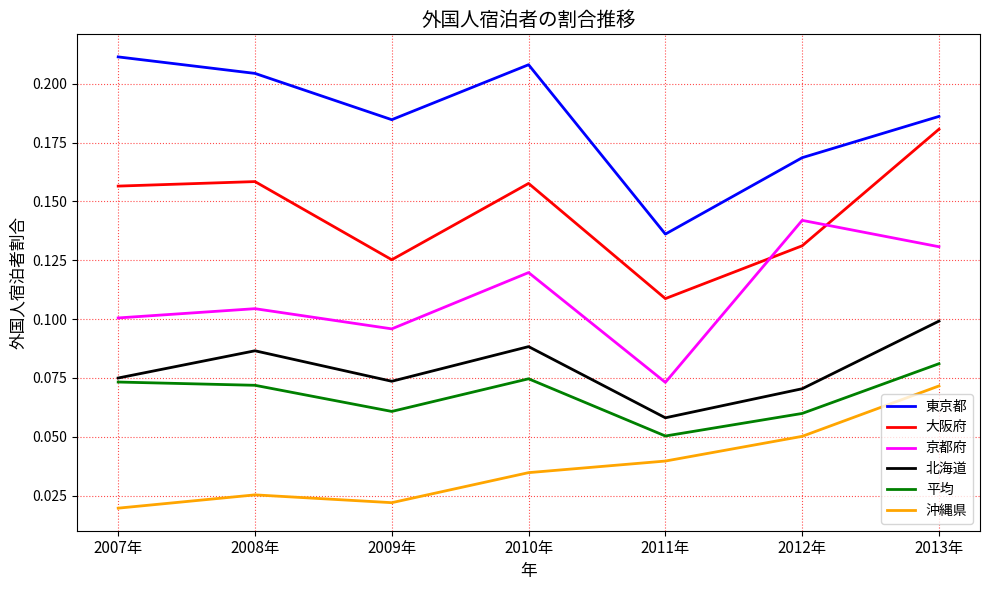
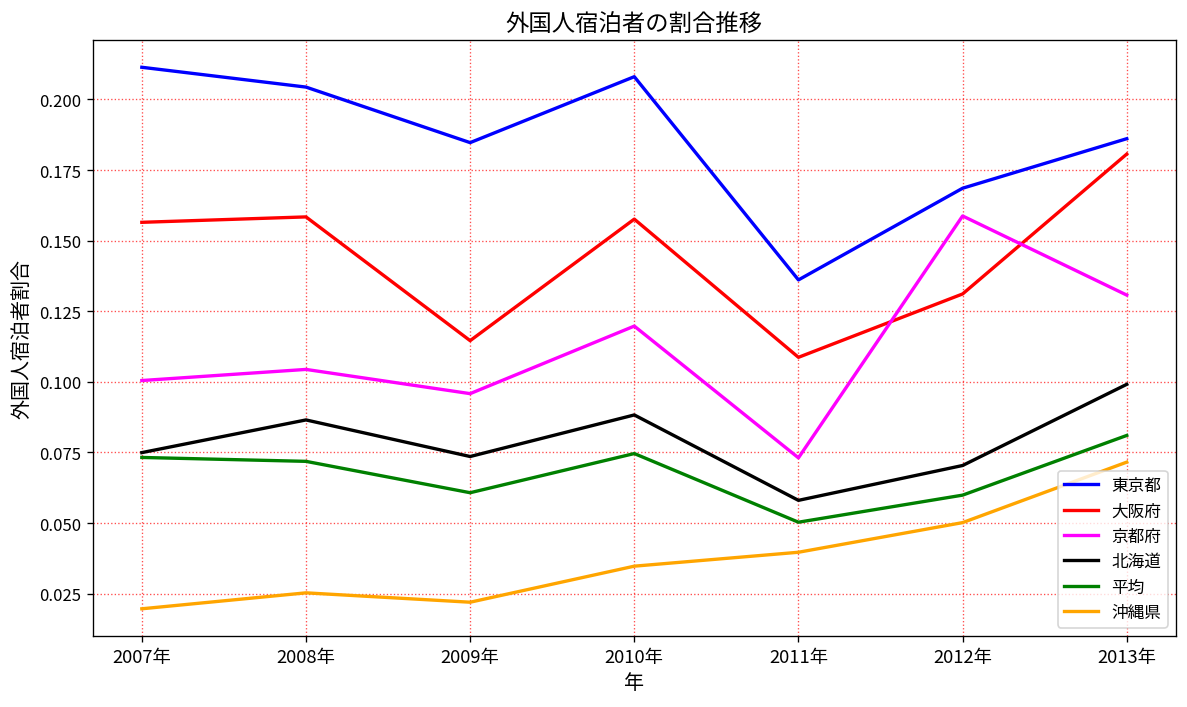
  {
    "東京都": {
      "2007年": 0.211,
      "2008年": 0.204,
      "2009年": 0.185,
      "2010年": 0.208,
      "2011年": 0.136,
      "2012年": 0.169,
      "2013年": 0.186
    },
    "大阪府": {
      "2007年": 0.156,
      "2008年": 0.158,
-     "2009年": 0.125,
+     "2009年": 0.115,
      "2010年": 0.158,
      "2011年": 0.109,
      "2012年": 0.131,
      "2013年": 0.181
    },
    "京都府": {
      "2007年": 0.100,
      "2008年": 0.104,
      "2009年": 0.096,
      "2010年": 0.120,
      "2011年": 0.073,
-     "2012年": 0.142,
+     "2012年": 0.159,
      "2013年": 0.131
    },
    "北海道": {
      "2007年": 0.075,
      "2008年": 0.087,
      "2009年": 0.074,
      "2010年": 0.088,
      "2011年": 0.058,
      "2012年": 0.070,
      "2013年": 0.099
    },
    "平均": {
      "2007年": 0.073,
      "2008年": 0.072,
      "2009年": 0.061,
      "2010年": 0.075,
      "2011年": 0.050,
      "2012年": 0.060,
      "2013年": 0.081
    },
    "沖縄県": {
      "2007年": 0.020,
      "2008年": 0.025,
      "2009年": 0.022,
      "2010年": 0.035,
      "2011年": 0.040,
      "2012年": 0.050,
      "2013年": 0.072
    }
  }
